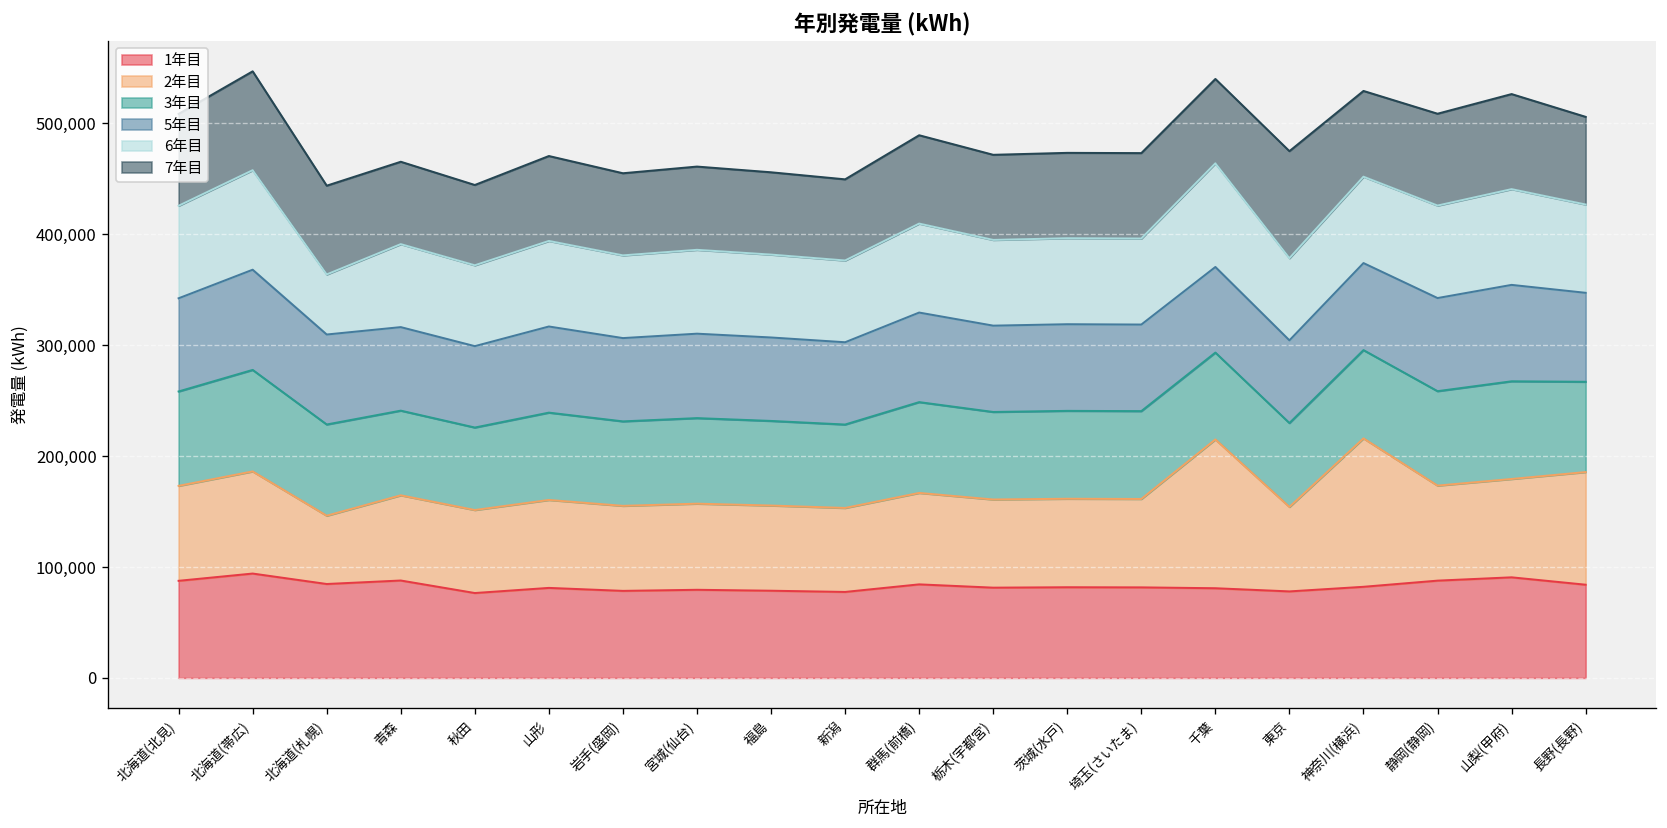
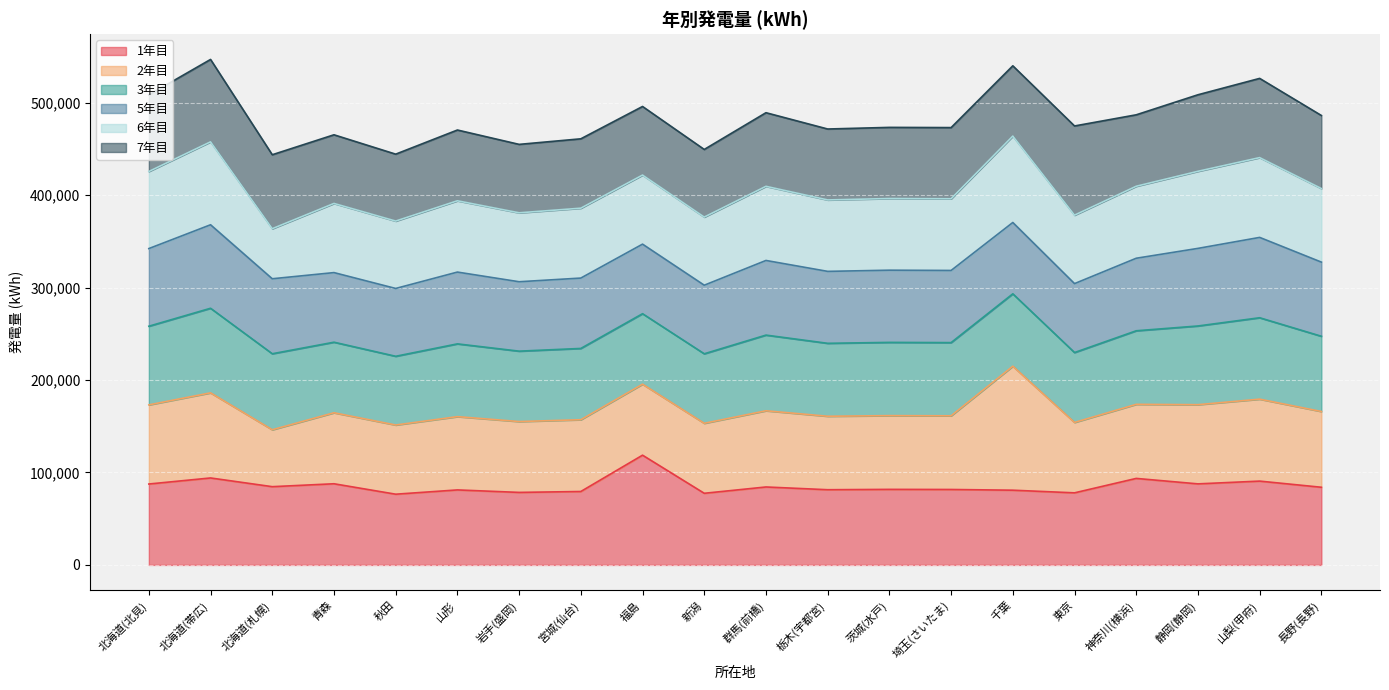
  {
    "1年目": {
      "北海道(北見)": "90,000",
      "北海道(帯広)": "90,000",
      "北海道(札幌)": "80,000",
      "青森": "90,000",
      "秋田": "80,000",
      "山形": "80,000",
      "岩手(盛岡)": "80,000",
      "宮城(仙台)": "80,000",
-     "福島": "80,000",
+     "福島": "120,000",
      "新潟": "80,000",
      "群馬(前橋)": "80,000",
      "栃木(宇都宮)": "80,000",
      "茨城(水戸)": "80,000",
      "埼玉(さいたま)": "80,000",
      "千葉": "80,000",
      "東京": "80,000",
-     "神奈川(横浜)": "80,000",
+     "神奈川(横浜)": "90,000",
      "静岡(静岡)": "90,000",
      "山梨(甲府)": "90,000",
      "長野(長野)": "80,000"
    },
    "2年目": {
      "北海道(北見)": "90,000",
      "北海道(帯広)": "90,000",
      "北海道(札幌)": "60,000",
      "青森": "80,000",
      "秋田": "70,000",
      "山形": "80,000",
      "岩手(盛岡)": "80,000",
      "宮城(仙台)": "80,000",
      "福島": "80,000",
      "新潟": "80,000",
      "群馬(前橋)": "80,000",
      "栃木(宇都宮)": "80,000",
      "茨城(水戸)": "80,000",
      "埼玉(さいたま)": "80,000",
      "千葉": "130,000",
      "東京": "80,000",
-     "神奈川(横浜)": "130,000",
+     "神奈川(横浜)": "80,000",
      "静岡(静岡)": "90,000",
      "山梨(甲府)": "90,000",
-     "長野(長野)": "100,000"
+     "長野(長野)": "80,000"
    },
    "6年目": {
      "北海道(北見)": "80,000",
      "北海道(帯広)": "90,000",
      "北海道(札幌)": "50,000",
      "青森": "70,000",
      "秋田": "70,000",
      "山形": "80,000",
      "岩手(盛岡)": "70,000",
      "宮城(仙台)": "80,000",
      "福島": "70,000",
      "新潟": "70,000",
      "群馬(前橋)": "80,000",
      "栃木(宇都宮)": "80,000",
      "茨城(水戸)": "80,000",
      "埼玉(さいたま)": "80,000",
      "千葉": "90,000",
      "東京": "70,000",
      "神奈川(横浜)": "80,000",
      "静岡(静岡)": "80,000",
      "山梨(甲府)": "90,000",
      "長野(長野)": "80,000"
    },
    "7年目": {
      "北海道(帯広)": "90,000",
      "北海道(札幌)": "80,000",
      "青森": "70,000",
      "秋田": "70,000",
      "山形": "80,000",
      "岩手(盛岡)": "70,000",
      "宮城(仙台)": "80,000",
      "福島": "70,000",
      "新潟": "70,000",
      "群馬(前橋)": "80,000",
      "栃木(宇都宮)": "80,000",
      "茨城(水戸)": "80,000",
      "埼玉(さいたま)": "80,000",
      "千葉": "80,000",
      "東京": "100,000",
      "神奈川(横浜)": "80,000",
      "静岡(静岡)": "80,000",
      "山梨(甲府)": "90,000",
      "長野(長野)": "80,000"
    }
  }
